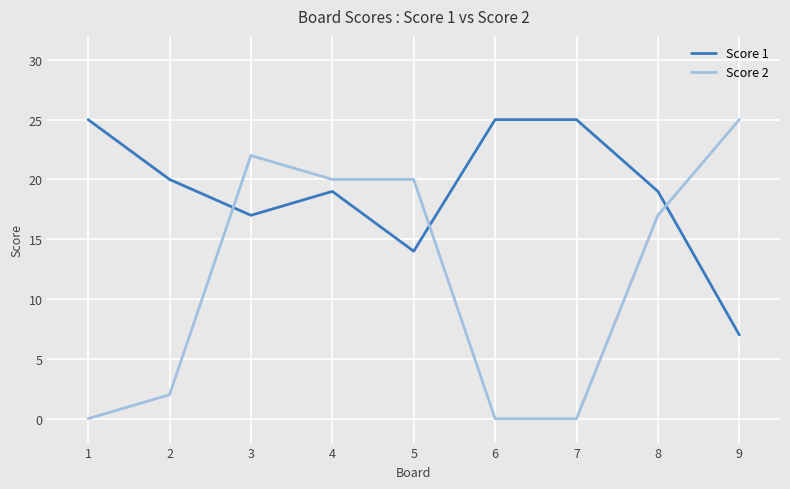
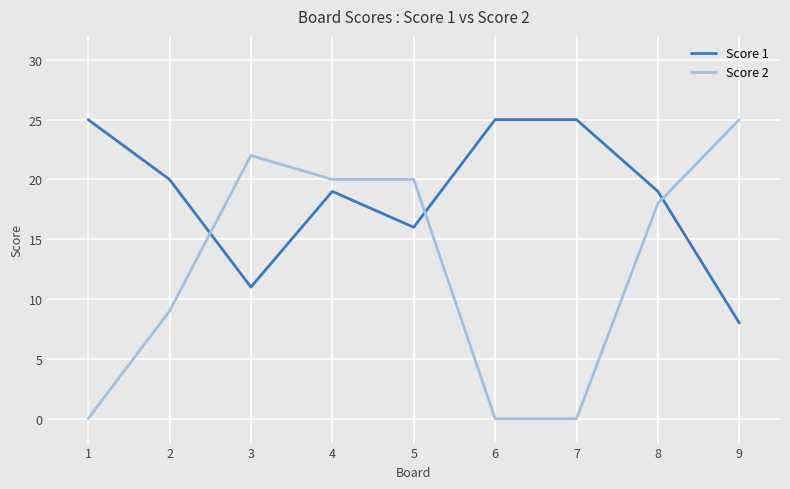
  {
    "Score 1": {
      "1": 25,
      "2": 20,
-     "3": 17,
+     "3": 11,
      "4": 19,
-     "5": 14,
+     "5": 16,
      "6": 25,
      "7": 25,
      "8": 19,
-     "9": 7
+     "9": 8
    },
    "Score 2": {
      "1": 0,
-     "2": 2,
+     "2": 9,
      "3": 22,
      "4": 20,
      "5": 20,
      "6": 0,
      "7": 0,
-     "8": 17,
+     "8": 18,
      "9": 25
    }
  }
